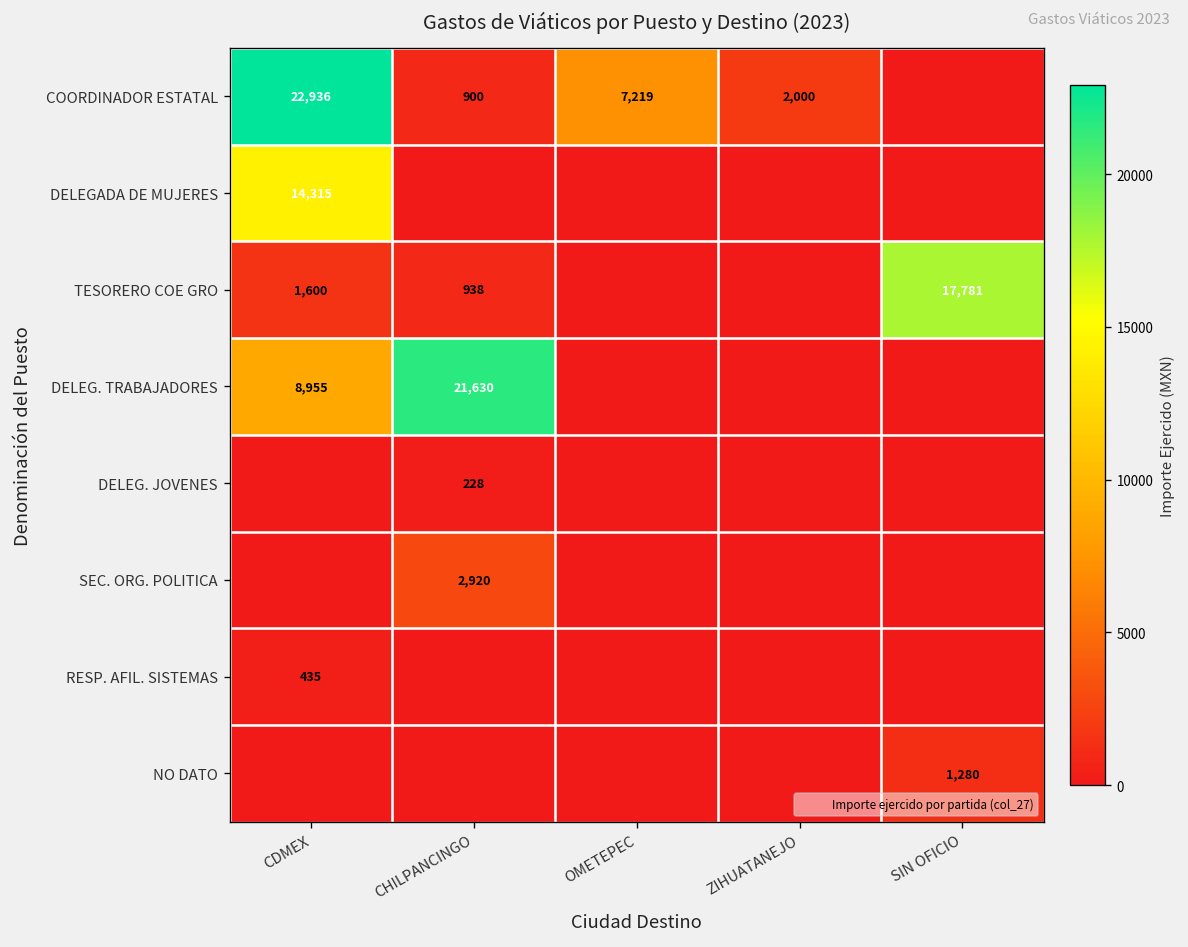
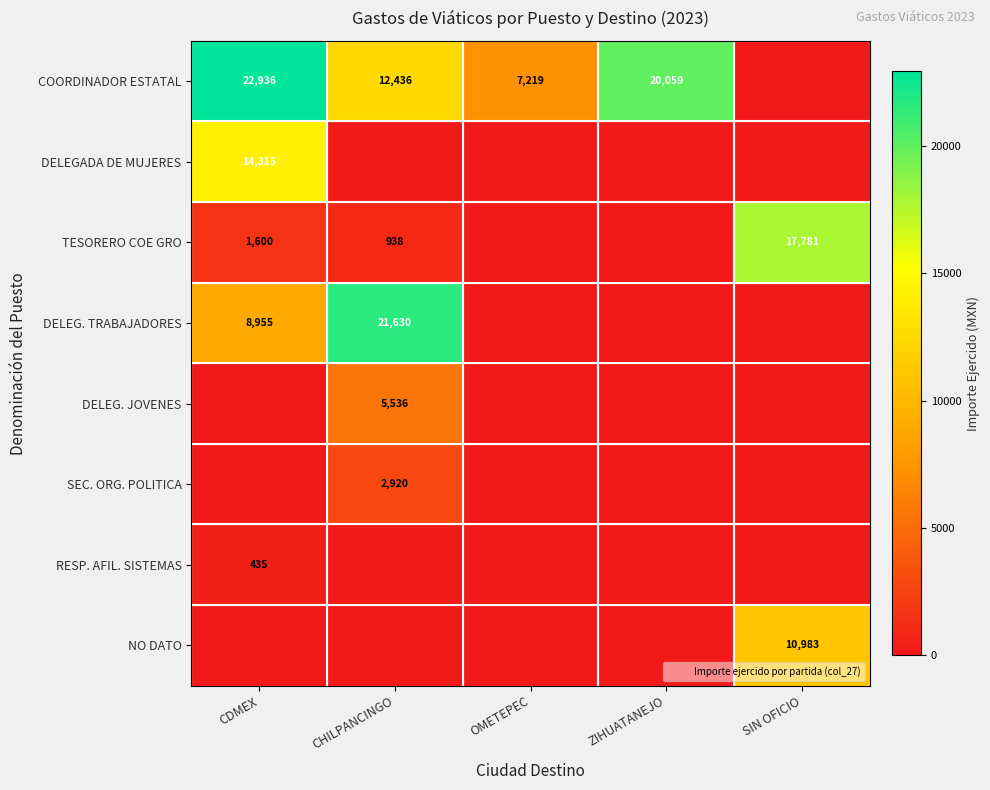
  {
    "COORDINADOR ESTATAL": {
      "CDMEX": "22,936",
-     "CHILPANCINGO": "900",
+     "CHILPANCINGO": "12,436",
      "OMETEPEC": "7,219",
-     "ZIHUATANEJO": "2,000"
+     "ZIHUATANEJO": "20,059"
    },
    "DELEGADA DE MUJERES": {
      "CDMEX": "14,315"
    },
    "TESORERO COE GRO": {
      "CDMEX": "1,600",
      "CHILPANCINGO": "938",
      "SIN OFICIO": "17,781"
    },
    "DELEG. TRABAJADORES": {
      "CDMEX": "8,955",
      "CHILPANCINGO": "21,630"
    },
    "DELEG. JOVENES": {
-     "CHILPANCINGO": "228"
+     "CHILPANCINGO": "5,536"
    },
    "SEC. ORG. POLITICA": {
      "CHILPANCINGO": "2,920"
    },
    "RESP. AFIL. SISTEMAS": {
      "CDMEX": "435"
    },
    "NO DATO": {
-     "SIN OFICIO": "1,280"
+     "SIN OFICIO": "10,983"
    }
  }
